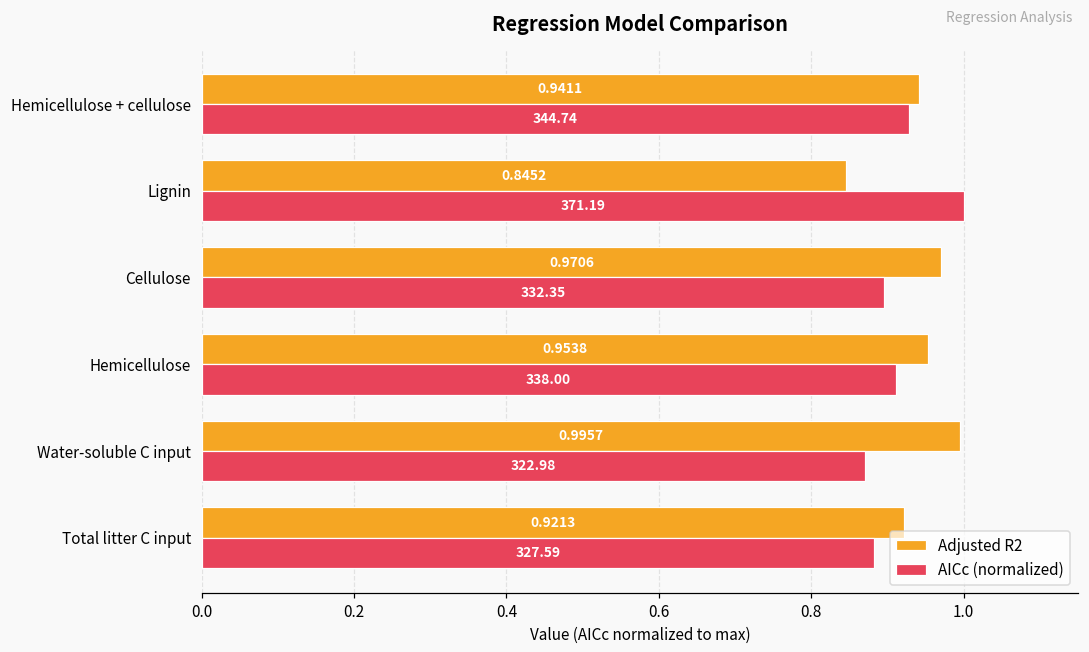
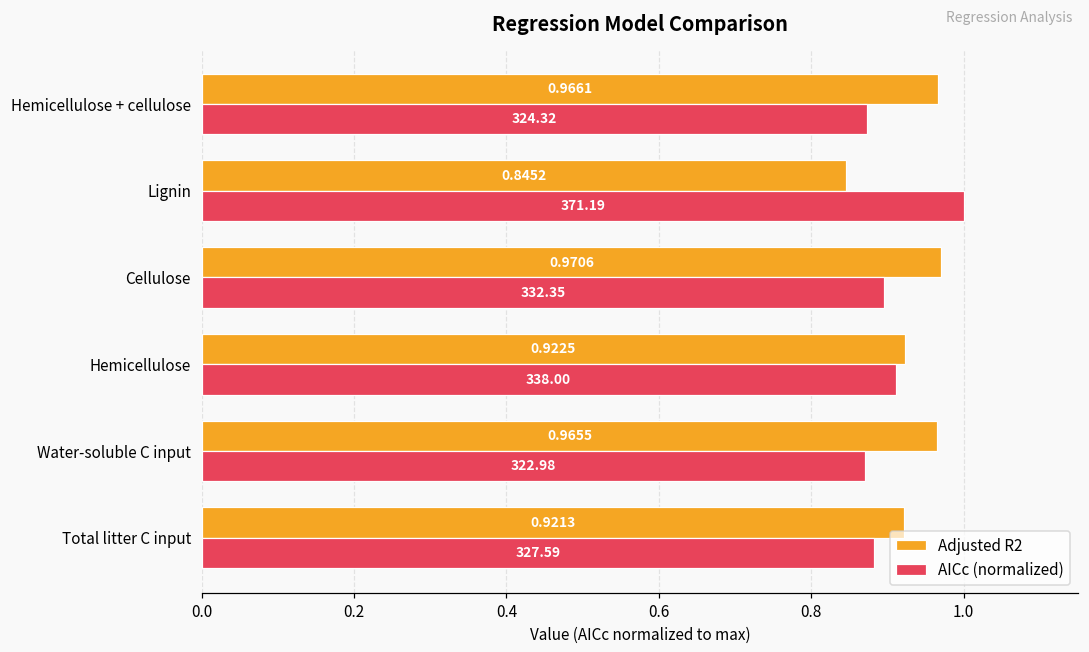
  {
    "Adjusted R2": {
-     "Hemicellulose + cellulose": 0.9411,
+     "Hemicellulose + cellulose": 0.9661,
      "Lignin": 0.8452,
      "Cellulose": 0.9706,
-     "Hemicellulose": 0.9538,
-     "Water-soluble C input": 0.9957,
+     "Hemicellulose": 0.9225,
+     "Water-soluble C input": 0.9655,
      "Total litter C input": 0.9213
    },
    "AICc (normalized)": {
-     "Hemicellulose + cellulose": 344.74
+     "Hemicellulose + cellulose": 324.32
    }
  }
